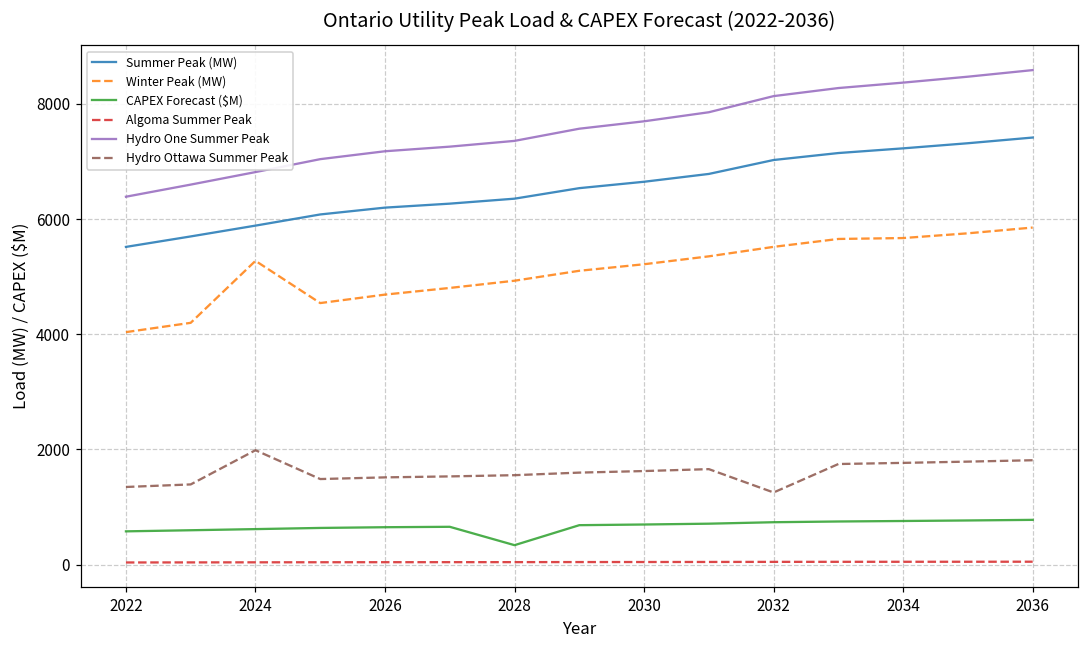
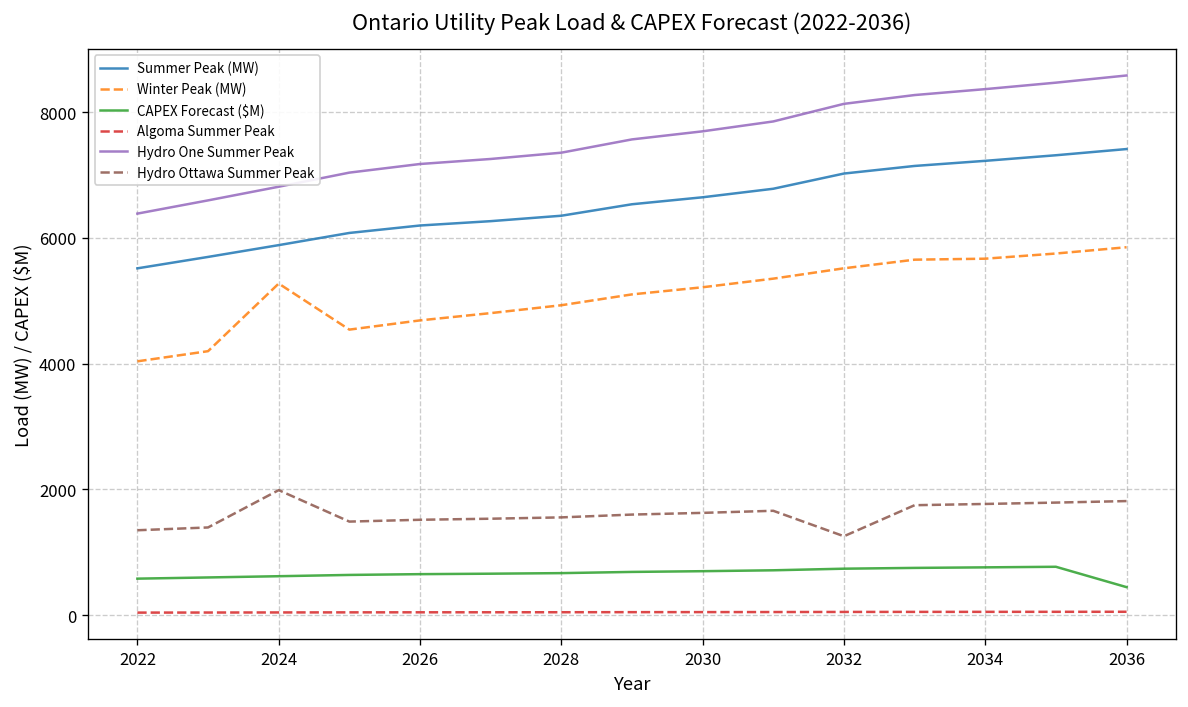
  {
    "Summer Peak (MW)": {
      "2022": 5500,
      "2024": 5900,
      "2026": 6200,
      "2028": 6400,
      "2030": 6600,
      "2032": 7000,
      "2034": 7200,
      "2036": 7400
    },
    "Winter Peak (MW)": {
      "2022": 4000,
      "2024": 5300,
      "2026": 4700,
      "2028": 4900,
      "2030": 5200,
      "2032": 5500,
      "2034": 5700,
      "2036": 5900
    },
    "CAPEX Forecast ($M)": {
      "2022": 600,
      "2024": 600,
      "2026": 700,
-     "2028": 300,
+     "2028": 700,
      "2030": 700,
      "2032": 700,
      "2034": 800,
-     "2036": 800
+     "2036": 400
    },
    "Algoma Summer Peak": {
      "2022": 0,
      "2024": 0,
      "2026": 0,
      "2028": 0,
      "2030": 0,
      "2032": 0,
      "2034": 100,
      "2036": 100
    },
    "Hydro One Summer Peak": {
      "2022": 6400,
      "2024": 6800,
      "2026": 7200,
      "2028": 7400,
      "2030": 7700,
      "2032": 8100,
      "2034": 8400,
      "2036": 8600
    },
    "Hydro Ottawa Summer Peak": {
      "2022": 1300,
      "2024": 2000,
      "2026": 1500,
      "2028": 1600,
      "2030": 1600,
      "2032": 1300,
      "2034": 1800,
      "2036": 1800
    }
  }
